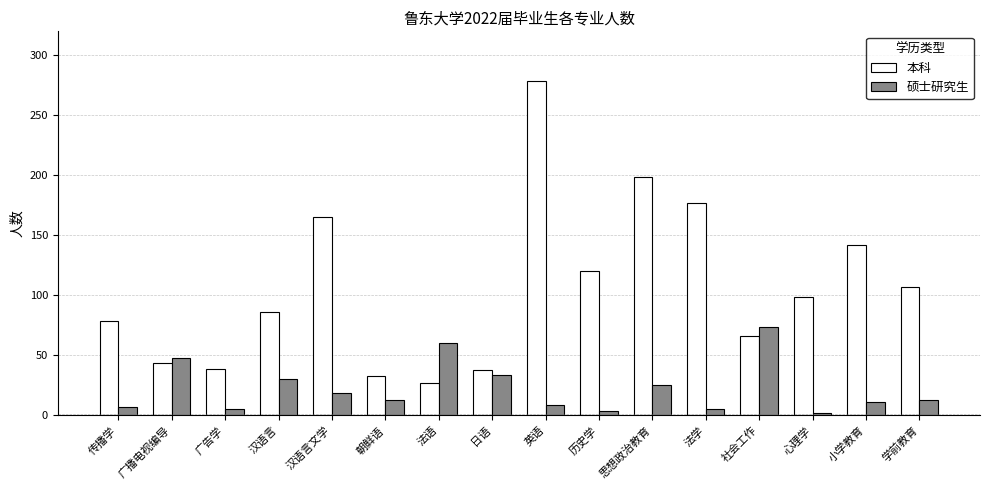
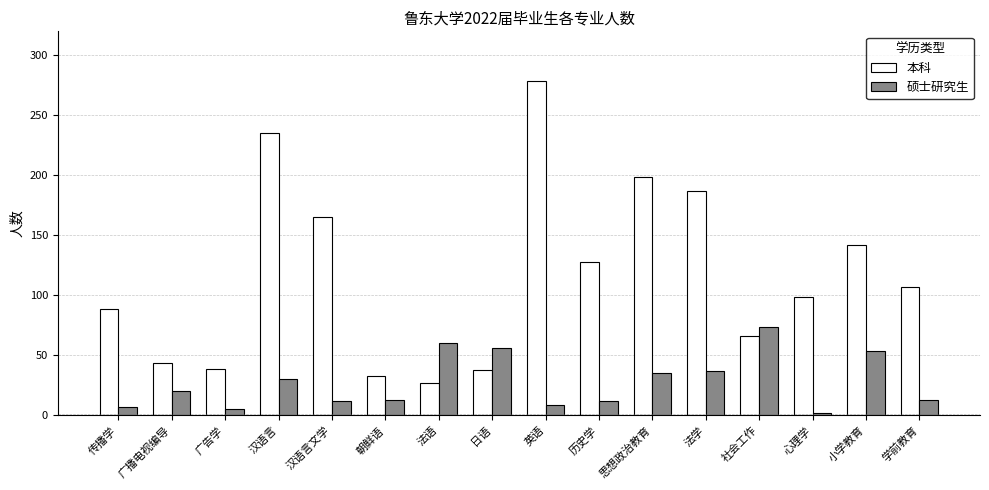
  {
    "本科": {
-     "传播学": 79,
+     "传播学": 89,
      "广播电视编导": 44,
      "广告学": 39,
-     "汉语言": 86,
+     "汉语言": 235,
      "汉语言文学": 165,
      "朝鲜语": 33,
      "法语": 27,
      "日语": 38,
      "英语": 279,
-     "历史学": 120,
+     "历史学": 128,
      "思想政治教育": 199,
-     "法学": 177,
+     "法学": 187,
      "社会工作": 66,
      "心理学": 99,
      "小学教育": 142,
      "学前教育": 107
    },
    "硕士研究生": {
      "传播学": 7,
-     "广播电视编导": 48,
+     "广播电视编导": 20,
      "广告学": 5,
      "汉语言": 30,
-     "汉语言文学": 19,
+     "汉语言文学": 12,
      "朝鲜语": 13,
      "法语": 60,
-     "日语": 34,
+     "日语": 56,
      "英语": 9,
-     "历史学": 4,
-     "思想政治教育": 25,
-     "法学": 5,
+     "历史学": 12,
+     "思想政治教育": 35,
+     "法学": 37,
      "社会工作": 74,
-     "小学教育": 11,
+     "小学教育": 54,
      "学前教育": 13
    }
  }
